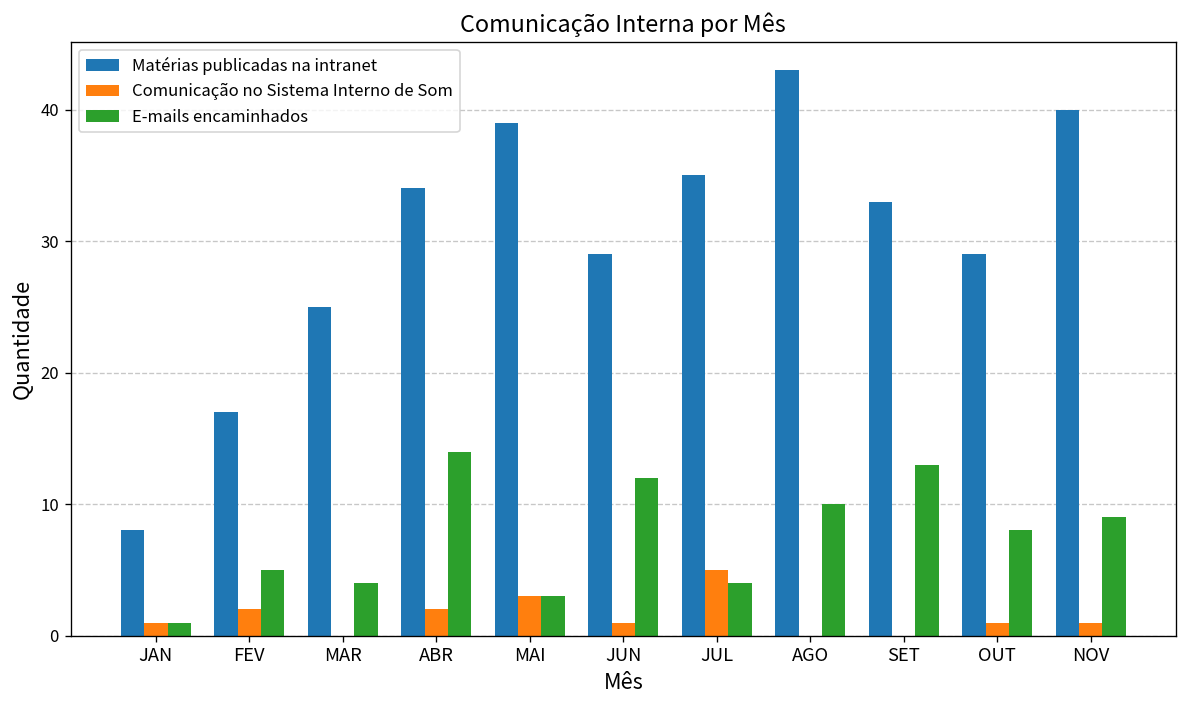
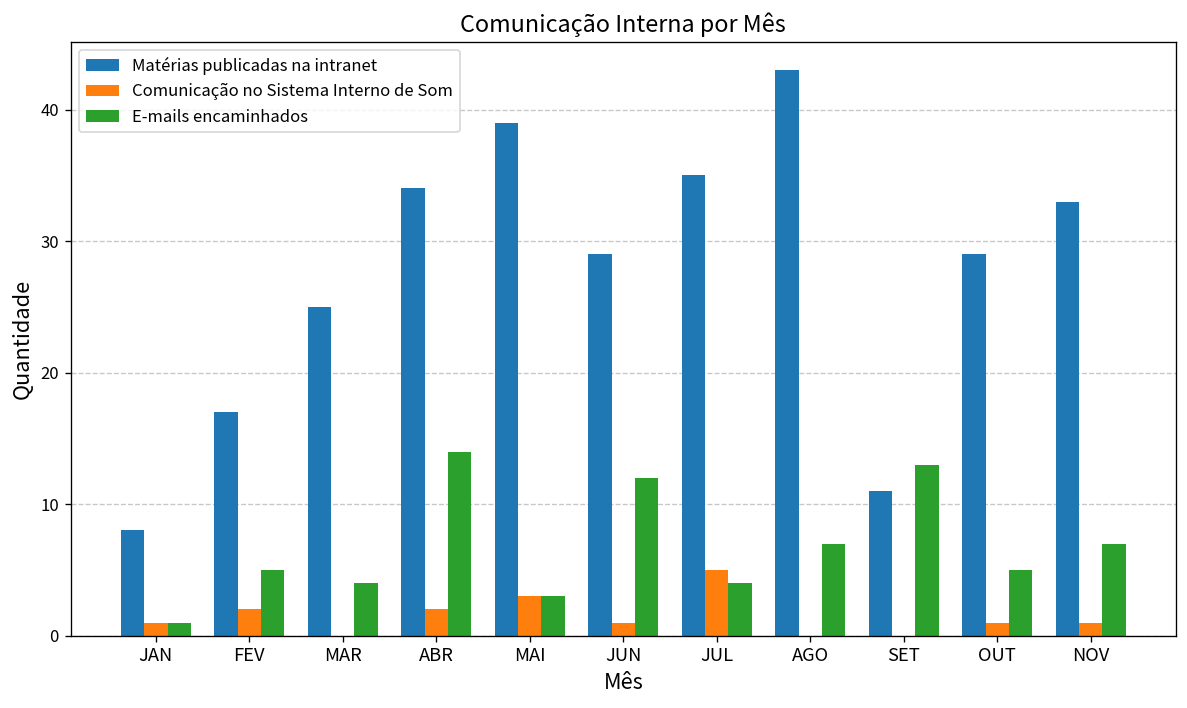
  {
    "Matérias publicadas na intranet": {
      "JAN": 8,
      "FEV": 17,
      "MAR": 25,
      "ABR": 34,
      "MAI": 39,
      "JUN": 29,
      "JUL": 35,
      "AGO": 43,
-     "SET": 33,
+     "SET": 11,
      "OUT": 29,
-     "NOV": 40
+     "NOV": 33
    },
    "Comunicação no Sistema Interno de Som": {
      "JAN": 1,
      "FEV": 2,
      "MAR": 0,
      "ABR": 2,
      "MAI": 3,
      "JUN": 1,
      "JUL": 5,
      "AGO": 0,
      "SET": 0,
      "OUT": 1,
      "NOV": 1
    },
    "E-mails encaminhados": {
      "JAN": 1,
      "FEV": 5,
      "MAR": 4,
      "ABR": 14,
      "MAI": 3,
      "JUN": 12,
      "JUL": 4,
-     "AGO": 10,
+     "AGO": 7,
      "SET": 13,
-     "OUT": 8,
-     "NOV": 9
+     "OUT": 5,
+     "NOV": 7
    }
  }
